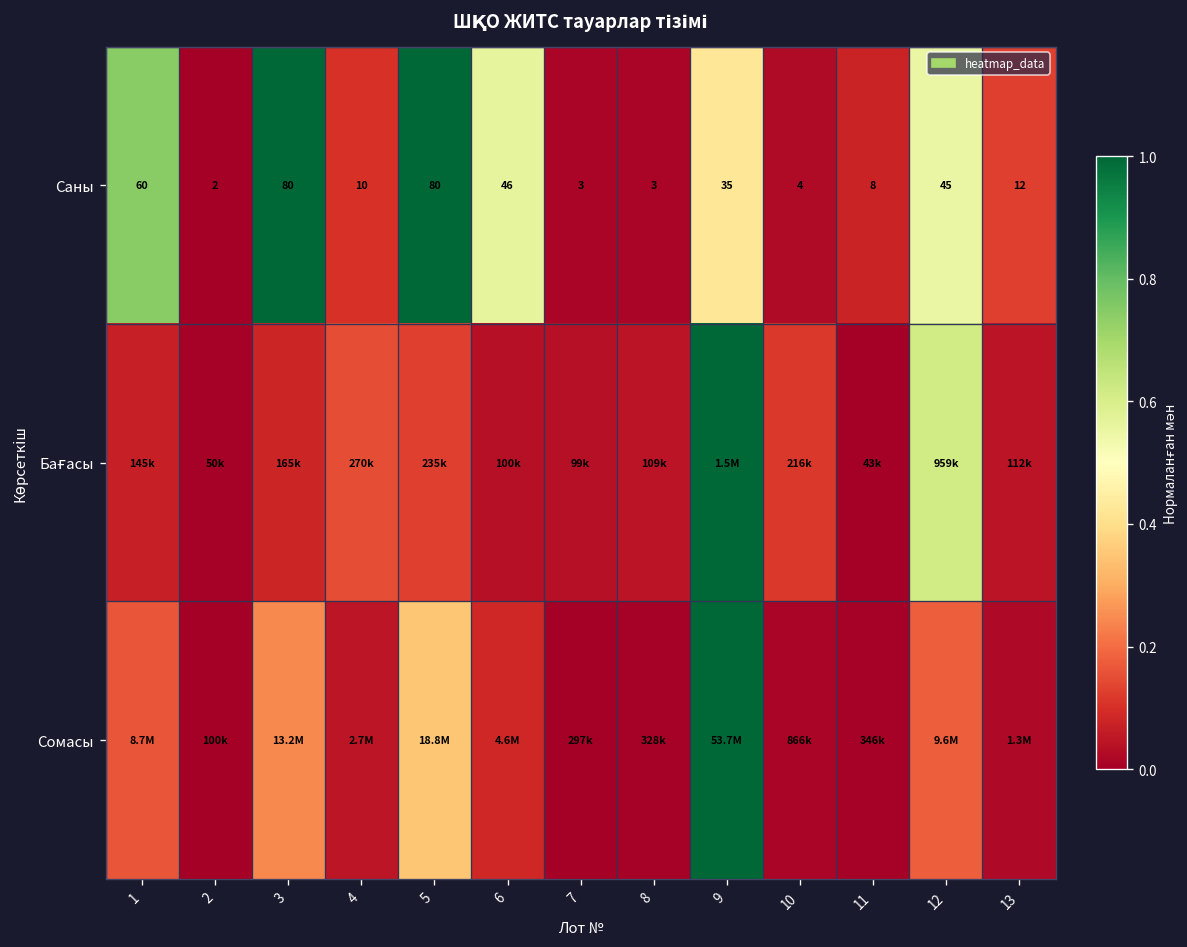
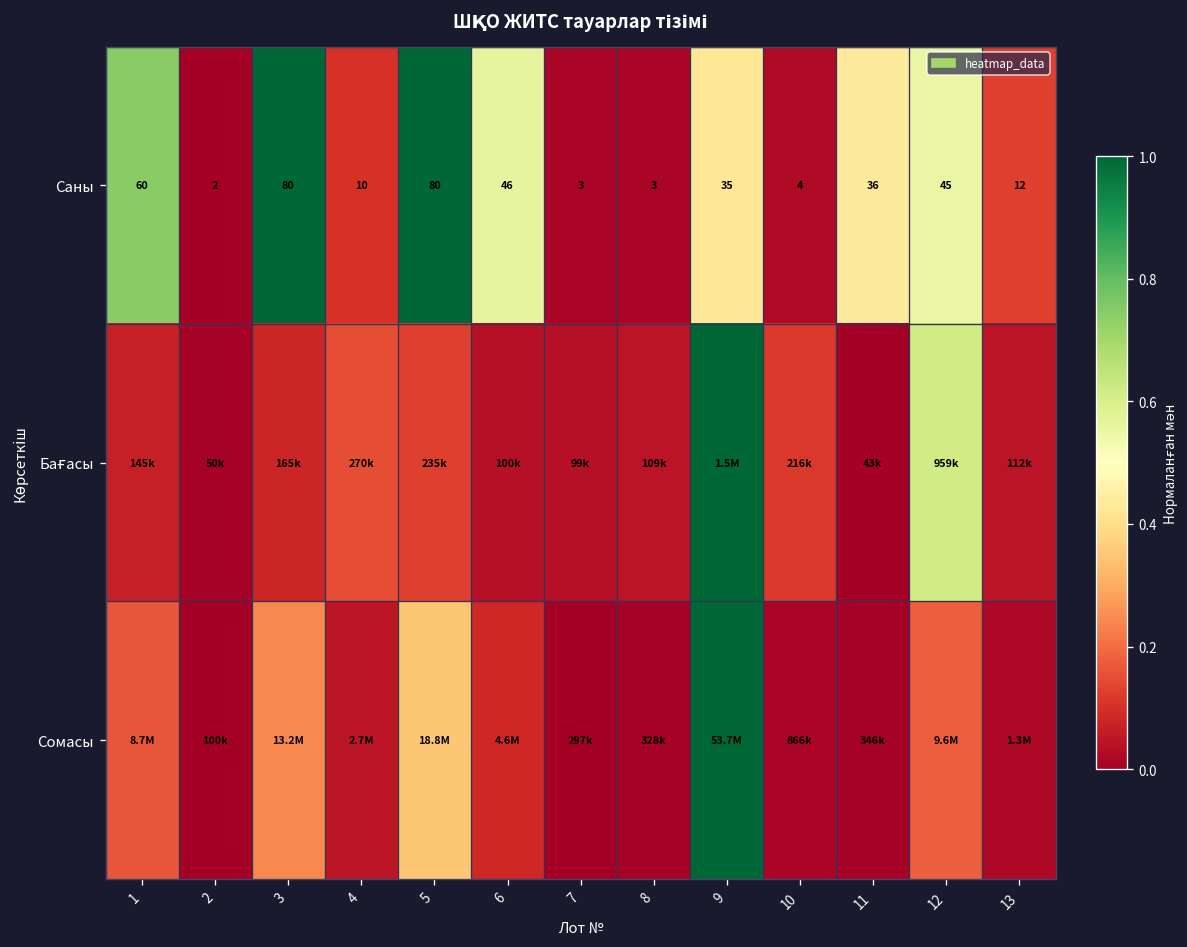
  {
    "Саны": {
      "1": "60",
      "2": "2",
      "3": "80",
      "4": "10",
      "5": "80",
      "6": "46",
      "7": "3",
      "8": "3",
      "9": "35",
      "10": "4",
-     "11": "8",
+     "11": "36",
      "12": "45",
      "13": "12"
    },
    "Бағасы": {
      "1": "145k",
      "2": "50k",
      "3": "165k",
      "4": "270k",
      "5": "235k",
      "6": "100k",
      "7": "99k",
      "8": "109k",
      "9": "1.5M",
      "10": "216k",
      "11": "43k",
      "12": "959k",
      "13": "112k"
    },
    "Сомасы": {
      "1": "8.7M",
      "2": "100k",
      "3": "13.2M",
      "4": "2.7M",
      "5": "18.8M",
      "6": "4.6M",
      "7": "297k",
      "8": "328k",
      "9": "53.7M",
      "10": "866k",
      "11": "346k",
      "12": "9.6M",
      "13": "1.3M"
    }
  }
